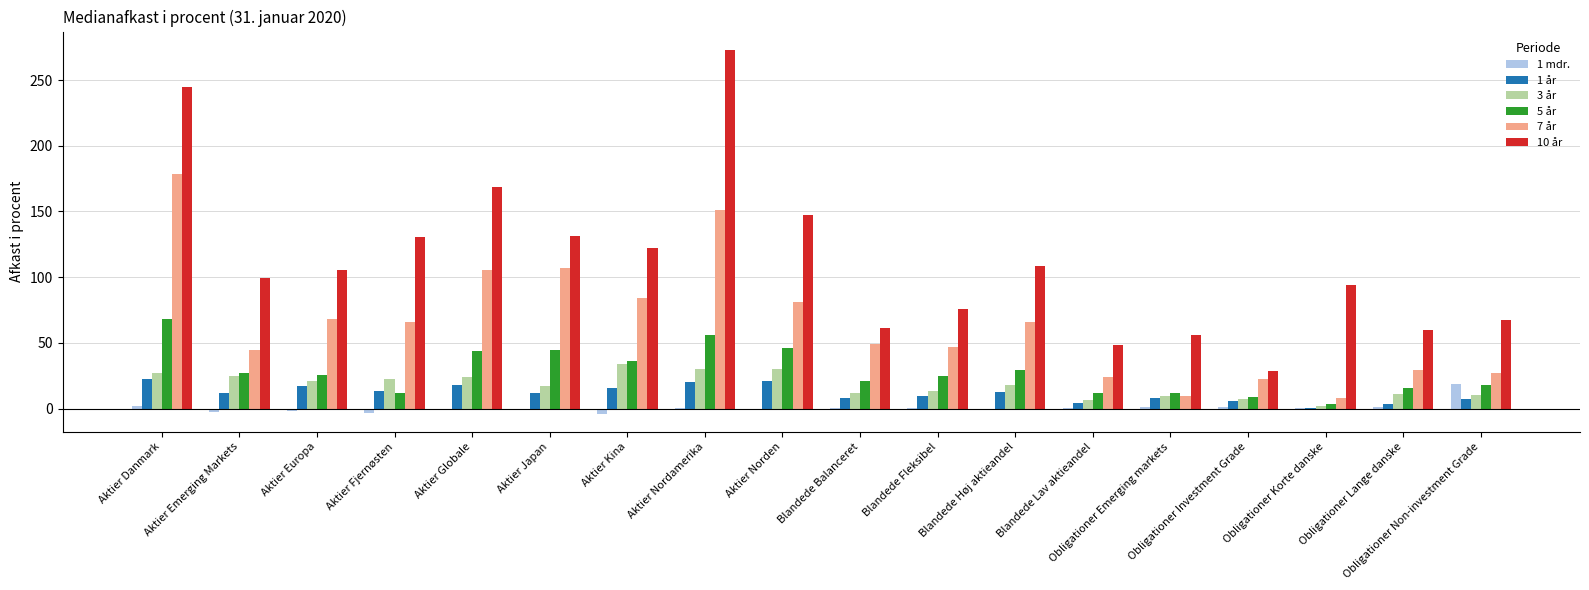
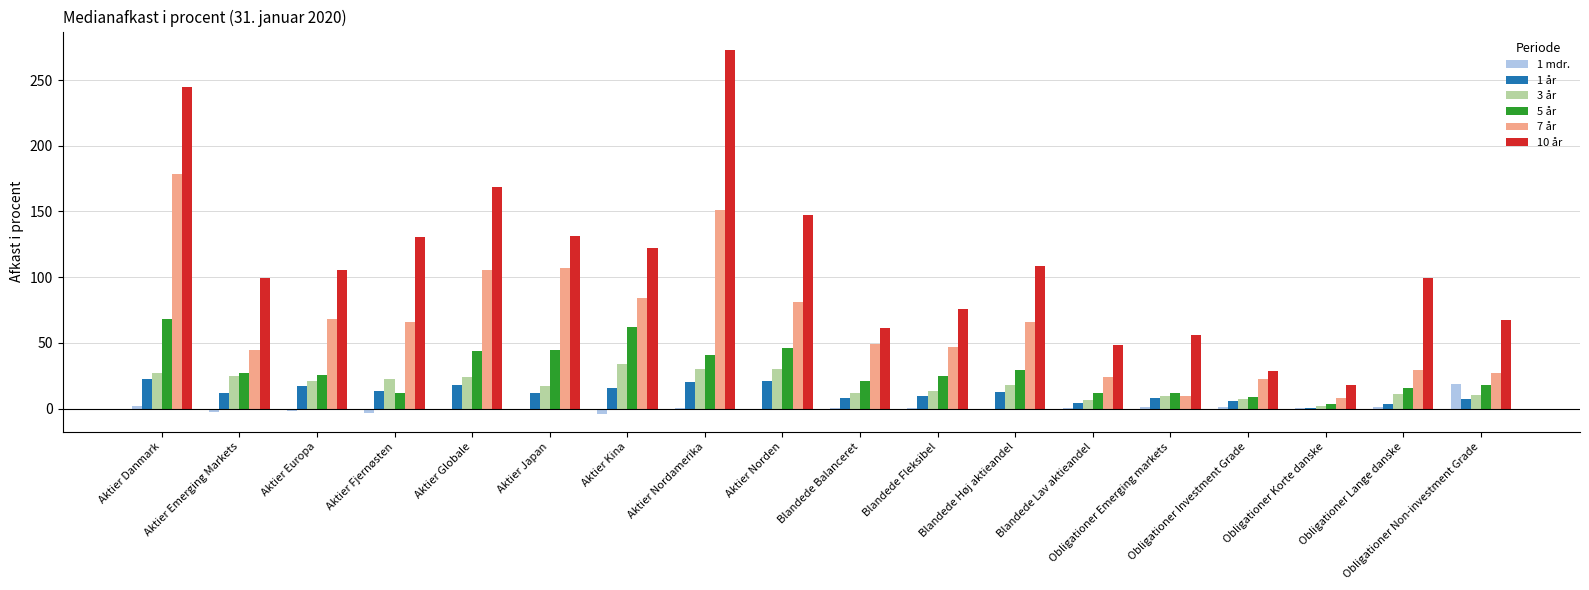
  {
    "1 mdr.": {
      "Aktier Emerging Markets": -3,
      "Aktier Fjernøsten": -3,
      "Aktier Kina": -4,
      "Obligationer Non-investment Grade": 19
    },
    "1 år": {
      "Aktier Danmark": 22,
      "Aktier Emerging Markets": 12,
      "Aktier Europa": 17,
      "Aktier Fjernøsten": 14,
      "Aktier Globale": 18,
      "Aktier Japan": 12,
      "Aktier Kina": 16,
      "Aktier Nordamerika": 20,
      "Aktier Norden": 21,
      "Blandede Balanceret": 8,
      "Blandede Fleksibel": 10,
      "Blandede Høj aktieandel": 13,
      "Blandede Lav aktieandel": 4,
      "Obligationer Emerging markets": 8,
      "Obligationer Investment Grade": 6,
      "Obligationer Lange danske": 3,
      "Obligationer Non-investment Grade": 7
    },
    "3 år": {
      "Aktier Danmark": 27,
      "Aktier Emerging Markets": 25,
      "Aktier Europa": 21,
      "Aktier Fjernøsten": 22,
      "Aktier Globale": 24,
      "Aktier Japan": 17,
      "Aktier Kina": 34,
      "Aktier Nordamerika": 30,
      "Aktier Norden": 30,
      "Blandede Balanceret": 12,
      "Blandede Fleksibel": 14,
      "Blandede Høj aktieandel": 18,
      "Blandede Lav aktieandel": 6,
      "Obligationer Emerging markets": 10,
      "Obligationer Investment Grade": 8,
      "Obligationer Lange danske": 11,
      "Obligationer Non-investment Grade": 10
    },
    "5 år": {
      "Aktier Danmark": 68,
      "Aktier Emerging Markets": 27,
      "Aktier Europa": 25,
      "Aktier Fjernøsten": 12,
      "Aktier Globale": 44,
      "Aktier Japan": 45,
-     "Aktier Kina": 36,
-     "Aktier Nordamerika": 56,
+     "Aktier Kina": 62,
+     "Aktier Nordamerika": 40,
      "Aktier Norden": 46,
      "Blandede Balanceret": 21,
      "Blandede Fleksibel": 25,
      "Blandede Høj aktieandel": 29,
      "Blandede Lav aktieandel": 12,
      "Obligationer Emerging markets": 12,
      "Obligationer Investment Grade": 9,
      "Obligationer Korte danske": 4,
      "Obligationer Lange danske": 15,
      "Obligationer Non-investment Grade": 18
    },
    "7 år": {
      "Aktier Danmark": 178,
      "Aktier Emerging Markets": 44,
      "Aktier Europa": 68,
      "Aktier Fjernøsten": 66,
      "Aktier Globale": 105,
      "Aktier Japan": 107,
      "Aktier Kina": 84,
      "Aktier Nordamerika": 151,
      "Aktier Norden": 81,
      "Blandede Balanceret": 49,
      "Blandede Fleksibel": 47,
      "Blandede Høj aktieandel": 66,
      "Blandede Lav aktieandel": 24,
      "Obligationer Emerging markets": 10,
      "Obligationer Investment Grade": 23,
      "Obligationer Korte danske": 8,
      "Obligationer Lange danske": 30,
      "Obligationer Non-investment Grade": 27
    },
    "10 år": {
      "Aktier Danmark": 245,
      "Aktier Emerging Markets": 100,
      "Aktier Europa": 105,
      "Aktier Fjernøsten": 131,
      "Aktier Globale": 168,
      "Aktier Japan": 131,
      "Aktier Kina": 122,
      "Aktier Nordamerika": 273,
      "Aktier Norden": 147,
      "Blandede Balanceret": 61,
      "Blandede Fleksibel": 75,
      "Blandede Høj aktieandel": 108,
      "Blandede Lav aktieandel": 48,
      "Obligationer Emerging markets": 56,
      "Obligationer Investment Grade": 28,
-     "Obligationer Korte danske": 94,
-     "Obligationer Lange danske": 60,
+     "Obligationer Korte danske": 18,
+     "Obligationer Lange danske": 100,
      "Obligationer Non-investment Grade": 67
    }
  }
